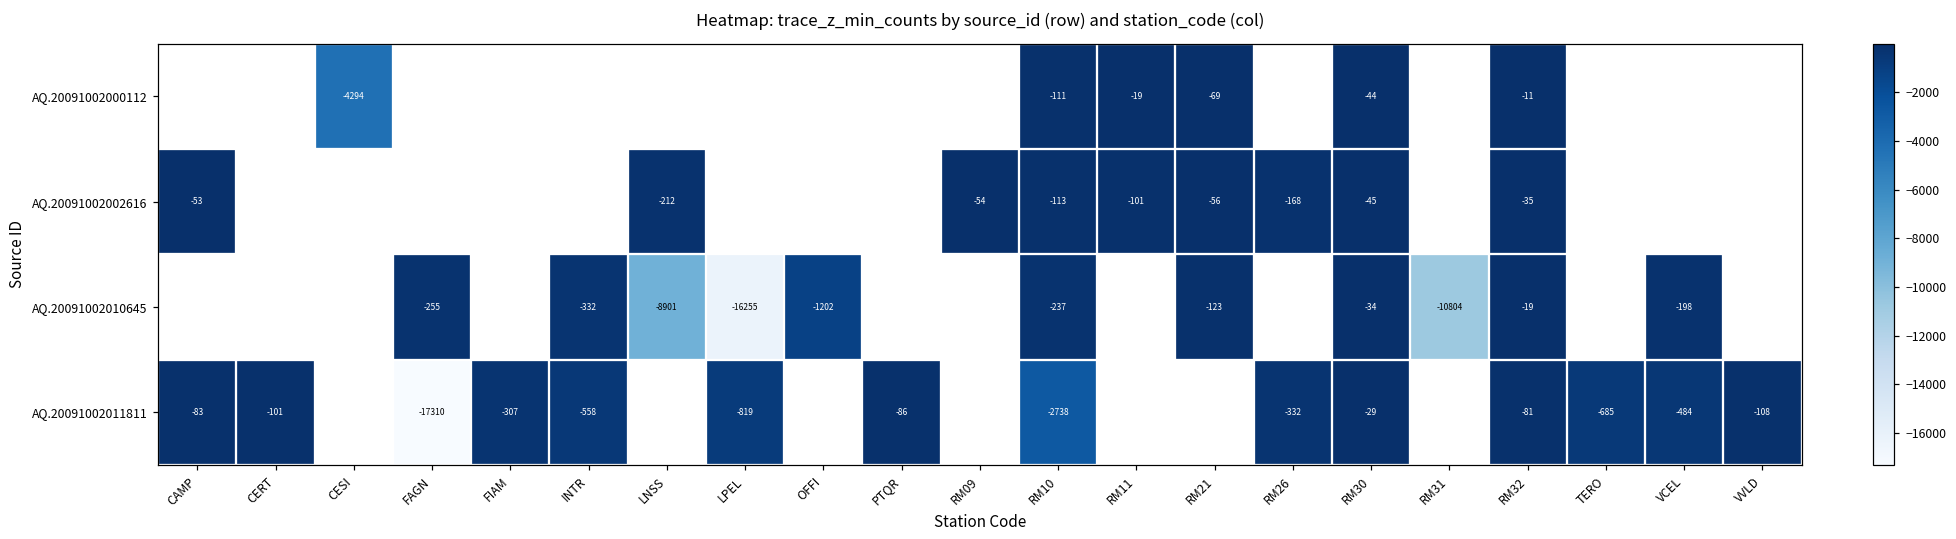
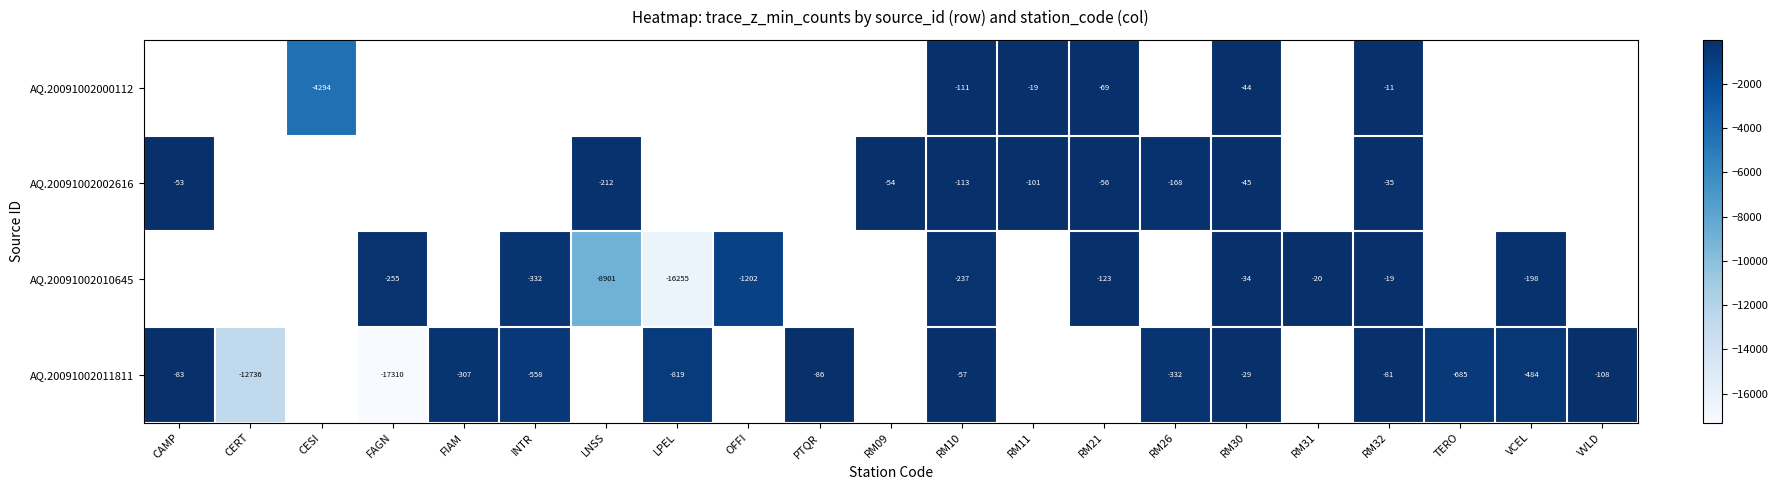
  {
    "AQ.20091002000112": {
      "CESI": -4294,
      "RM10": -111,
      "RM11": -19,
      "RM21": -69,
      "RM30": -44,
      "RM32": -11
    },
    "AQ.20091002002616": {
      "CAMP": -53,
      "LNSS": -212,
      "RM09": -54,
      "RM10": -113,
      "RM11": -101,
      "RM21": -56,
      "RM26": -168,
      "RM30": -45,
      "RM32": -35
    },
    "AQ.20091002010645": {
      "FAGN": -255,
      "INTR": -332,
      "LNSS": -8901,
      "LPEL": -16255,
      "OFFI": -1202,
      "RM10": -237,
      "RM21": -123,
      "RM30": -34,
-     "RM31": -10804,
+     "RM31": -20,
      "RM32": -19,
      "VCEL": -198
    },
    "AQ.20091002011811": {
      "CAMP": -83,
-     "CERT": -101,
+     "CERT": -12736,
      "FAGN": -17310,
      "FIAM": -307,
      "INTR": -558,
      "LPEL": -819,
      "PTQR": -86,
-     "RM10": -2738,
+     "RM10": -57,
      "RM26": -332,
      "RM30": -29,
      "RM32": -81,
      "TERO": -685,
      "VCEL": -484,
      "VVLD": -108
    }
  }
